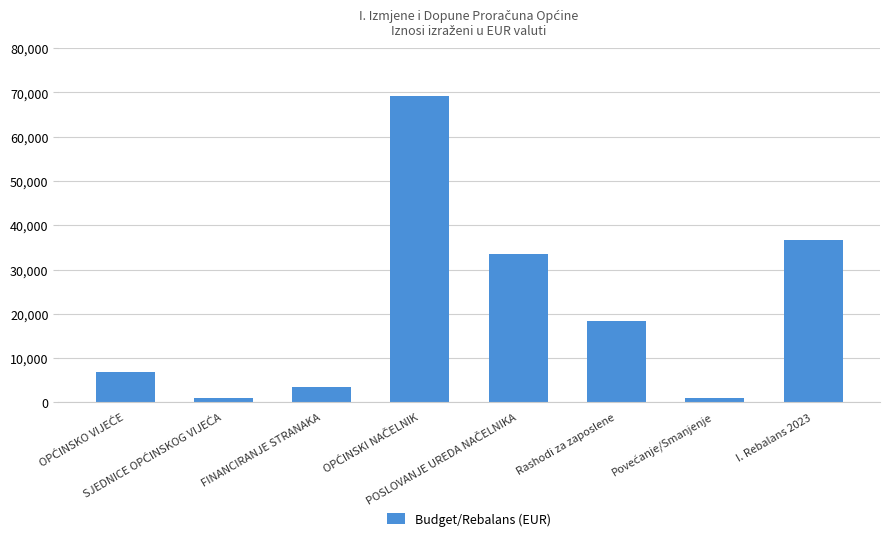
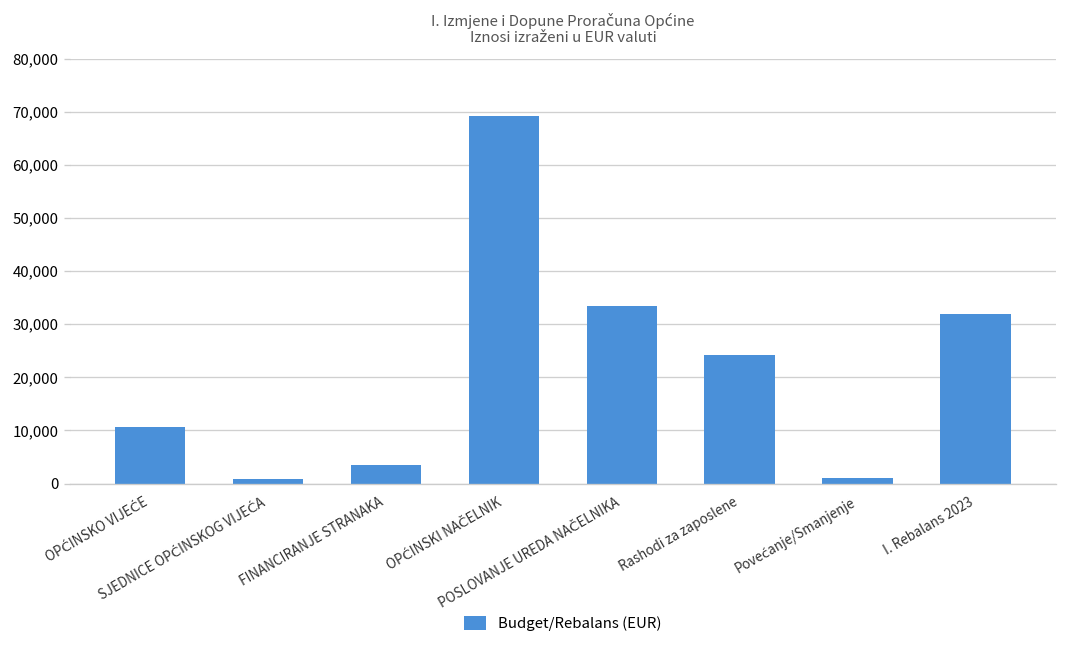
  {
-   "OPĆINSKO VIJEĆE": "7,000",
+   "OPĆINSKO VIJEĆE": "11,000",
    "SJEDNICE OPĆINSKOG VIJEĆA": "1,000",
    "FINANCIRANJE STRANAKA": "3,000",
    "OPĆINSKI NAČELNIK": "69,000",
    "POSLOVANJE UREDA NAČELNIKA": "33,000",
-   "Rashodi za zaposlene": "18,000",
+   "Rashodi za zaposlene": "24,000",
    "Povećanje/Smanjenje": "1,000",
-   "I. Rebalans 2023": "37,000"
+   "I. Rebalans 2023": "32,000"
  }
